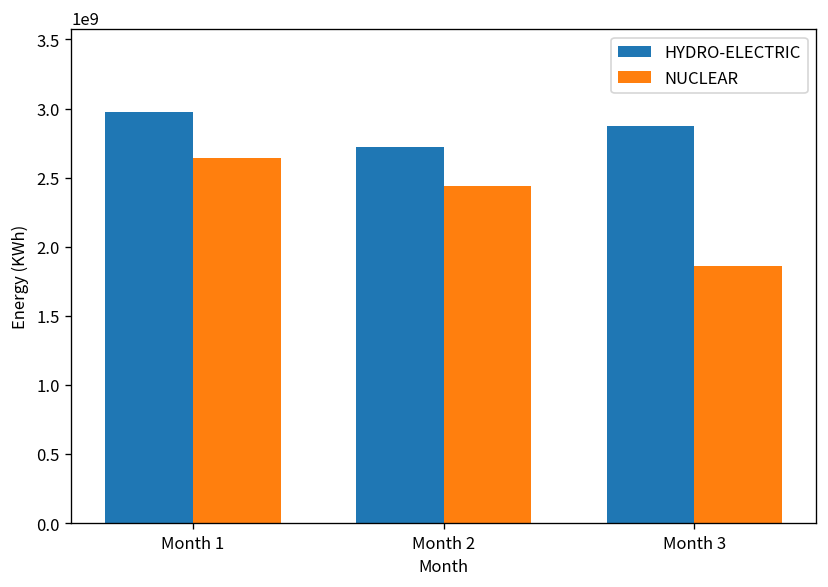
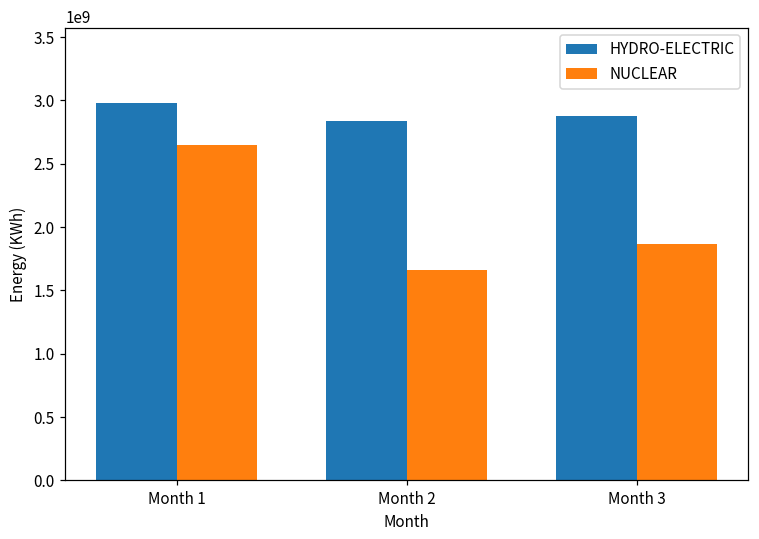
  {
    "HYDRO-ELECTRIC": {
      "Month 1": 2980000000,
-     "Month 2": 2720000000,
+     "Month 2": 2840000000,
      "Month 3": 2880000000
    },
    "NUCLEAR": {
      "Month 1": 2640000000,
-     "Month 2": 2440000000,
+     "Month 2": 1660000000,
      "Month 3": 1860000000
    }
  }
